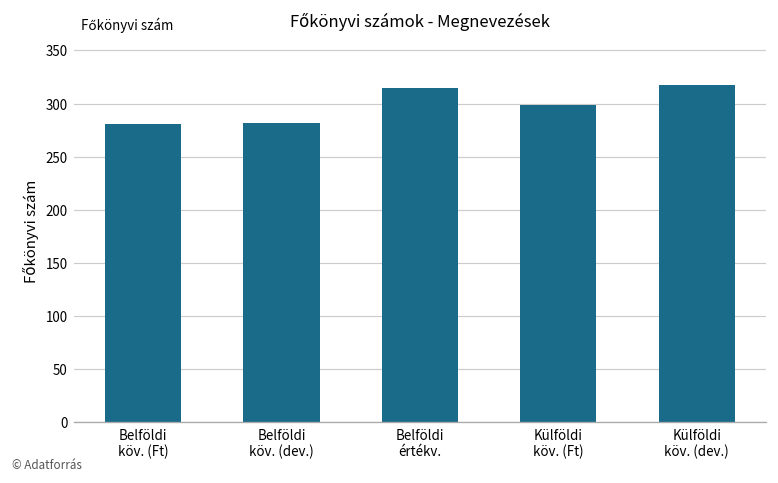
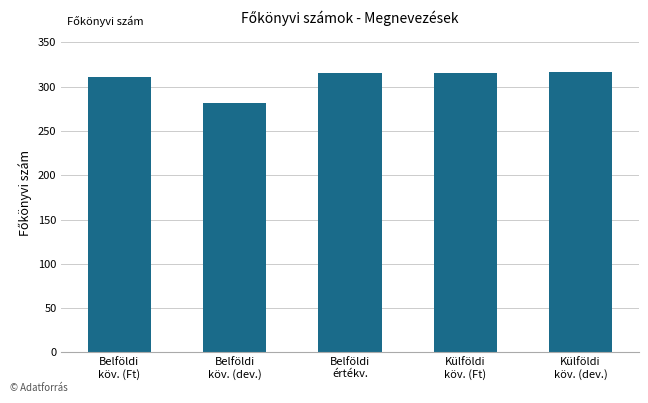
  {
-   "Belföldi köv. (Ft)": 280,
+   "Belföldi köv. (Ft)": 310,
    "Belföldi köv. (dev.)": 280,
    "Belföldi értékv.": 320,
-   "Külföldi köv. (Ft)": 300,
+   "Külföldi köv. (Ft)": 320,
    "Külföldi köv. (dev.)": 320
  }
